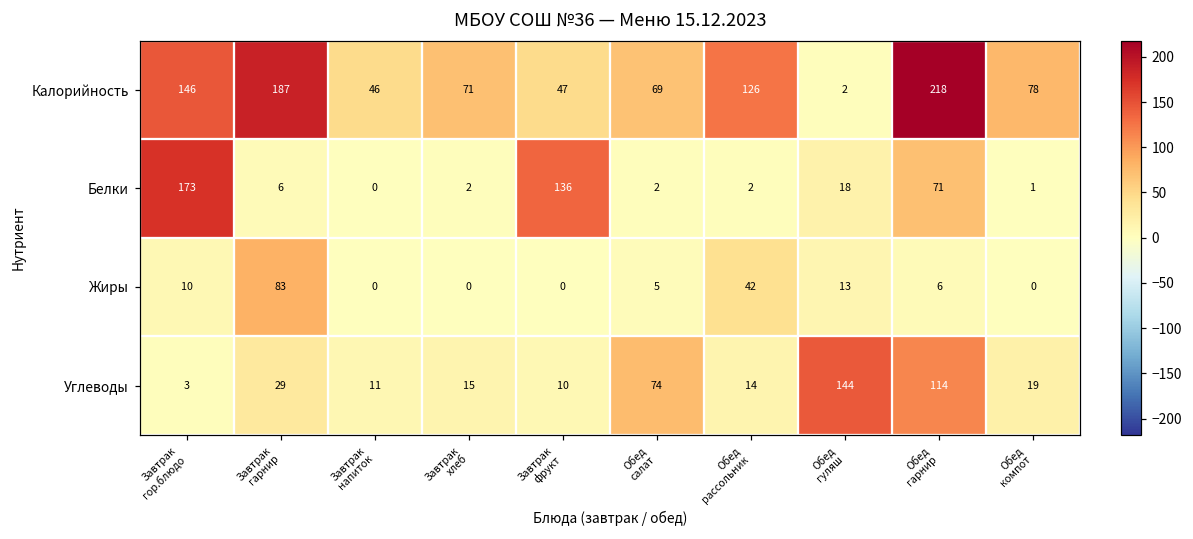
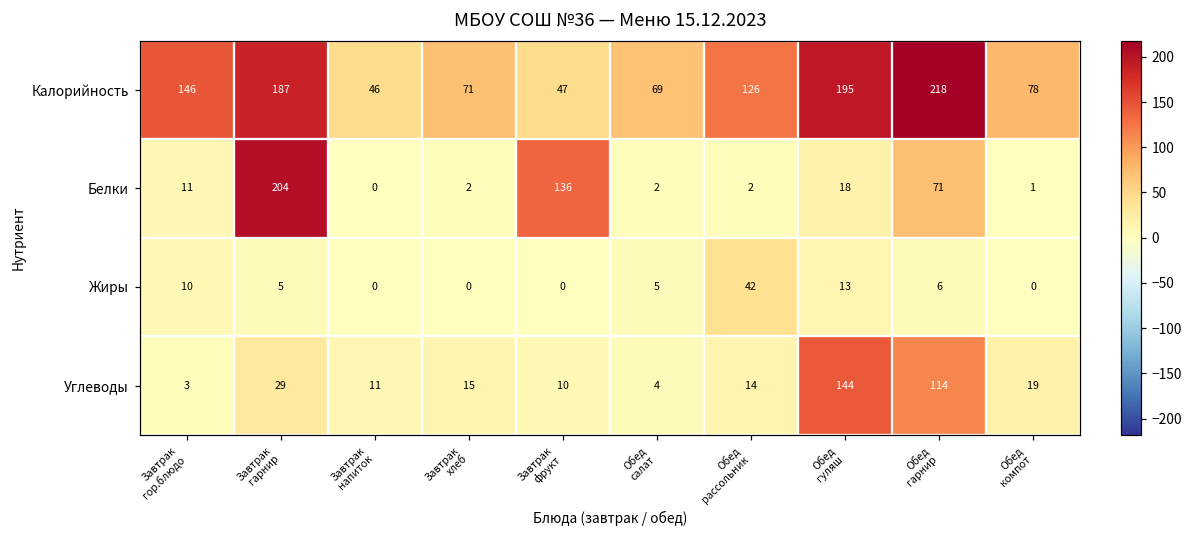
  {
    "Калорийность": {
      "Завтрак гор.блюдо": 146,
      "Завтрак гарнир": 187,
      "Завтрак напиток": 46,
      "Завтрак хлеб": 71,
      "Завтрак фрукт": 47,
      "Обед салат": 69,
      "Обед рассольник": 126,
-     "Обед гуляш": 2,
+     "Обед гуляш": 195,
      "Обед гарнир": 218,
      "Обед компот": 78
    },
    "Белки": {
-     "Завтрак гор.блюдо": 173,
-     "Завтрак гарнир": 6,
+     "Завтрак гор.блюдо": 11,
+     "Завтрак гарнир": 204,
      "Завтрак напиток": 0,
      "Завтрак хлеб": 2,
      "Завтрак фрукт": 136,
      "Обед салат": 2,
      "Обед рассольник": 2,
      "Обед гуляш": 18,
      "Обед гарнир": 71,
      "Обед компот": 1
    },
    "Жиры": {
      "Завтрак гор.блюдо": 10,
-     "Завтрак гарнир": 83,
+     "Завтрак гарнир": 5,
      "Завтрак напиток": 0,
      "Завтрак хлеб": 0,
      "Завтрак фрукт": 0,
      "Обед салат": 5,
      "Обед рассольник": 42,
      "Обед гуляш": 13,
      "Обед гарнир": 6,
      "Обед компот": 0
    },
    "Углеводы": {
      "Завтрак гор.блюдо": 3,
      "Завтрак гарнир": 29,
      "Завтрак напиток": 11,
      "Завтрак хлеб": 15,
      "Завтрак фрукт": 10,
-     "Обед салат": 74,
+     "Обед салат": 4,
      "Обед рассольник": 14,
      "Обед гуляш": 144,
      "Обед гарнир": 114,
      "Обед компот": 19
    }
  }
